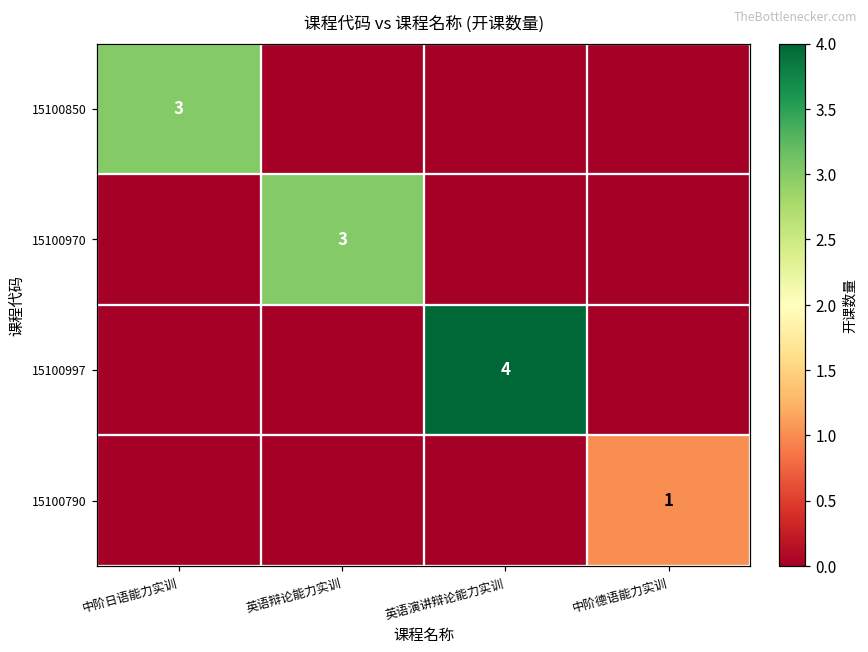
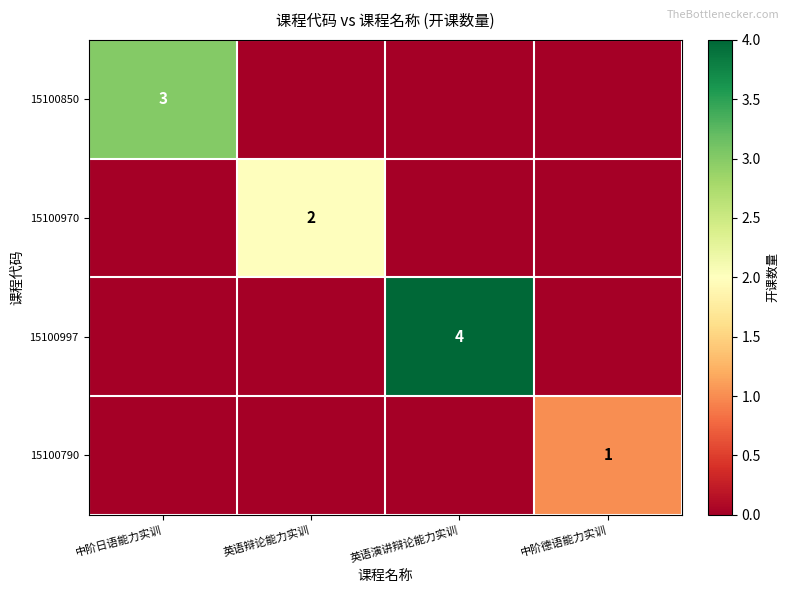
  {
    "15100850": {
      "中阶日语能力实训": 3
    },
    "15100970": {
-     "英语辩论能力实训": 3
+     "英语辩论能力实训": 2
    },
    "15100997": {
      "英语演讲辩论能力实训": 4
    },
    "15100790": {
      "中阶德语能力实训": 1
    }
  }
